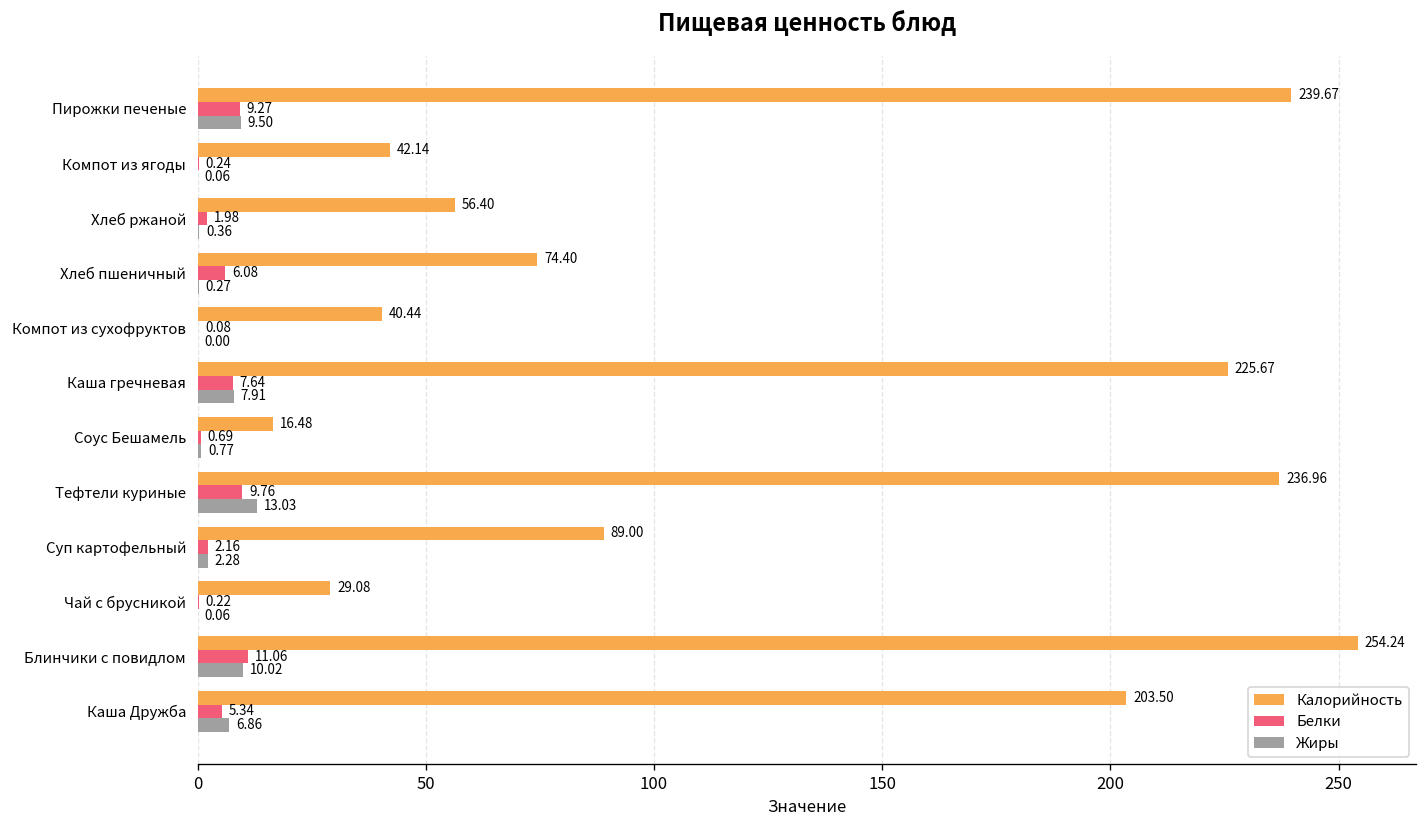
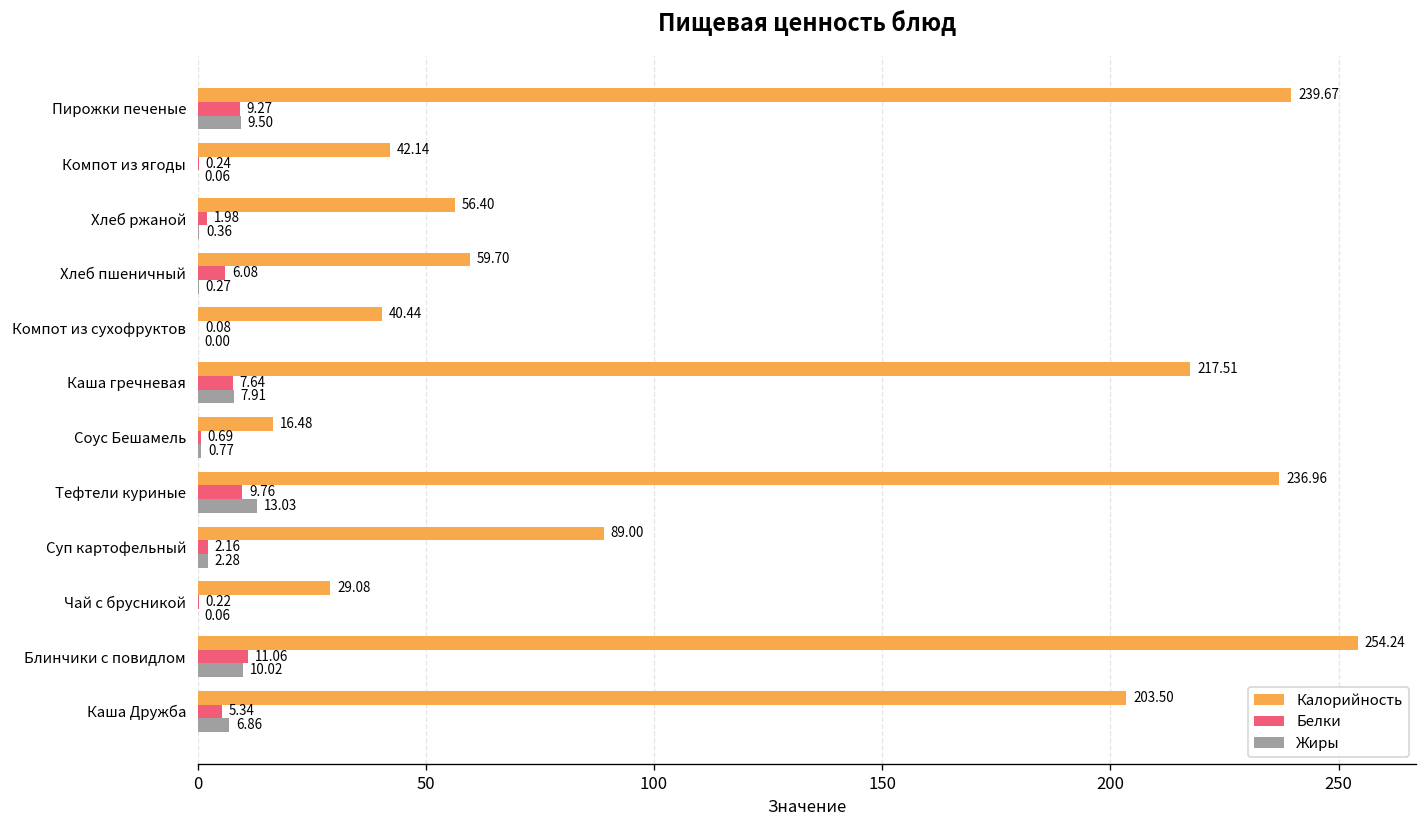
  {
    "Калорийность": {
      "Пирожки печеные": 239.67,
      "Компот из ягоды": 42.14,
      "Хлеб ржаной": 56.40,
-     "Хлеб пшеничный": 74.40,
+     "Хлеб пшеничный": 59.70,
      "Компот из сухофруктов": 40.44,
-     "Каша гречневая": 225.67,
+     "Каша гречневая": 217.51,
      "Соус Бешамель": 16.48,
      "Тефтели куриные": 236.96,
      "Суп картофельный": 89.00,
      "Чай с брусникой": 29.08,
      "Блинчики с повидлом": 254.24,
      "Каша Дружба": 203.50
    },
    "Белки": {
      "Пирожки печеные": 9.27,
      "Компот из ягоды": 0.24,
      "Хлеб ржаной": 1.98,
      "Хлеб пшеничный": 6.08,
      "Компот из сухофруктов": 0.08,
      "Каша гречневая": 7.64,
      "Соус Бешамель": 0.69,
      "Тефтели куриные": 9.76,
      "Суп картофельный": 2.16,
      "Чай с брусникой": 0.22,
      "Блинчики с повидлом": 11.06,
      "Каша Дружба": 5.34
    },
    "Жиры": {
      "Пирожки печеные": 9.50,
      "Компот из ягоды": 0.06,
      "Хлеб ржаной": 0.36,
      "Хлеб пшеничный": 0.27,
      "Компот из сухофруктов": 0.00,
      "Каша гречневая": 7.91,
      "Соус Бешамель": 0.77,
      "Тефтели куриные": 13.03,
      "Суп картофельный": 2.28,
      "Чай с брусникой": 0.06,
      "Блинчики с повидлом": 10.02,
      "Каша Дружба": 6.86
    }
  }
